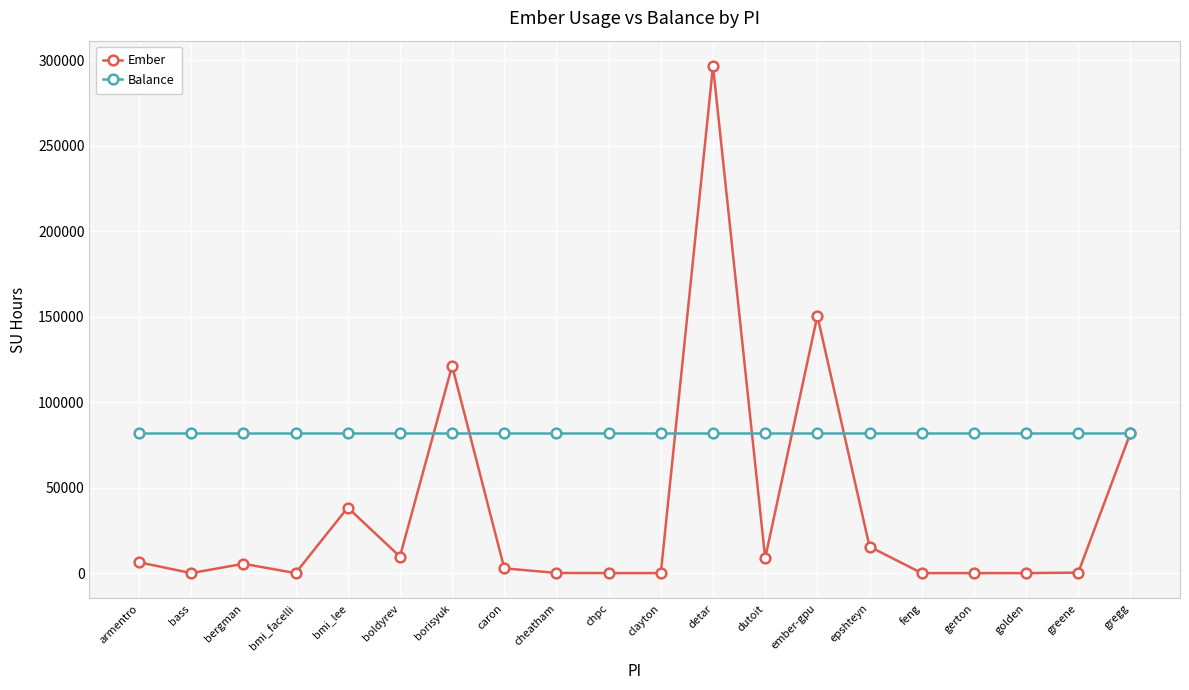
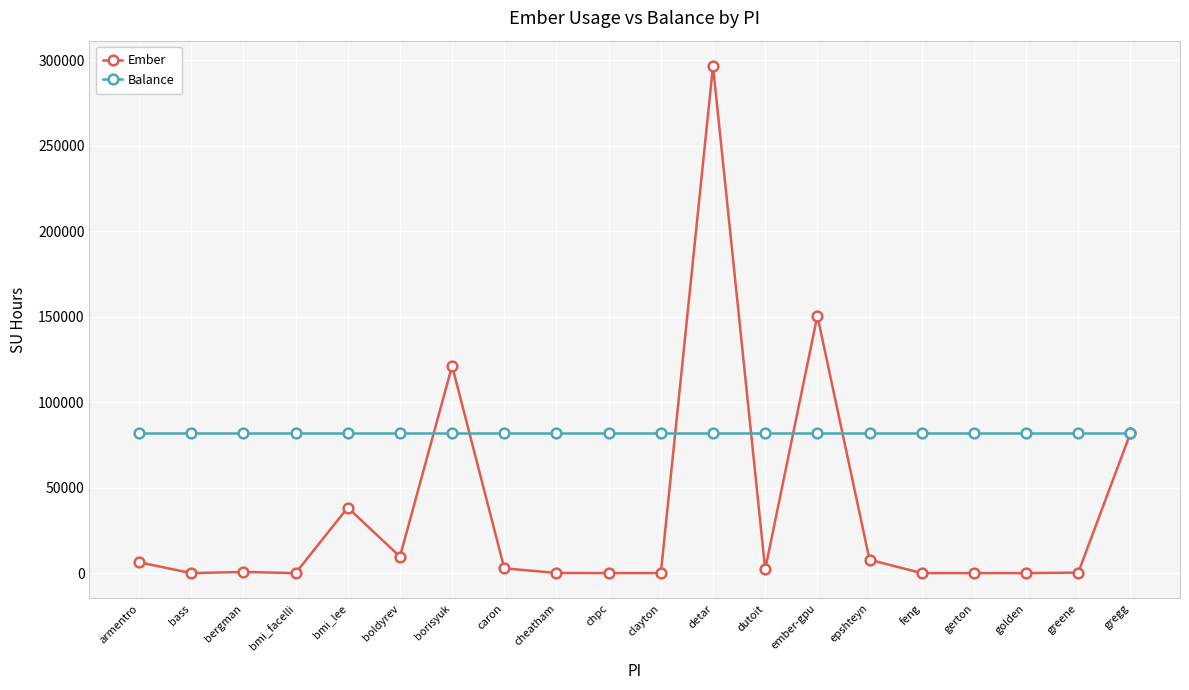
  {
    "Ember": {
      "armentro": 6000,
      "bass": 0,
-     "bergman": 5000,
+     "bergman": 1000,
      "bmi_facelli": 0,
      "bmi_lee": 38000,
      "boldyrev": 10000,
      "borisyuk": 121000,
      "caron": 3000,
      "cheatham": 0,
      "chpc": 0,
      "clayton": 0,
      "detar": 297000,
-     "dutoit": 9000,
+     "dutoit": 2000,
      "ember-gpu": 151000,
-     "epshteyn": 15000,
+     "epshteyn": 8000,
      "feng": 0,
      "gerton": 0,
      "golden": 0,
      "greene": 0
    },
    "Balance": {
      "armentro": 82000,
      "bass": 82000,
      "bergman": 82000,
      "bmi_facelli": 82000,
      "bmi_lee": 82000,
      "boldyrev": 82000,
      "borisyuk": 82000,
      "caron": 82000,
      "cheatham": 82000,
      "chpc": 82000,
      "clayton": 82000,
      "detar": 82000,
      "dutoit": 82000,
      "ember-gpu": 82000,
      "epshteyn": 82000,
      "feng": 82000,
      "gerton": 82000,
      "golden": 82000,
      "greene": 82000
    }
  }
